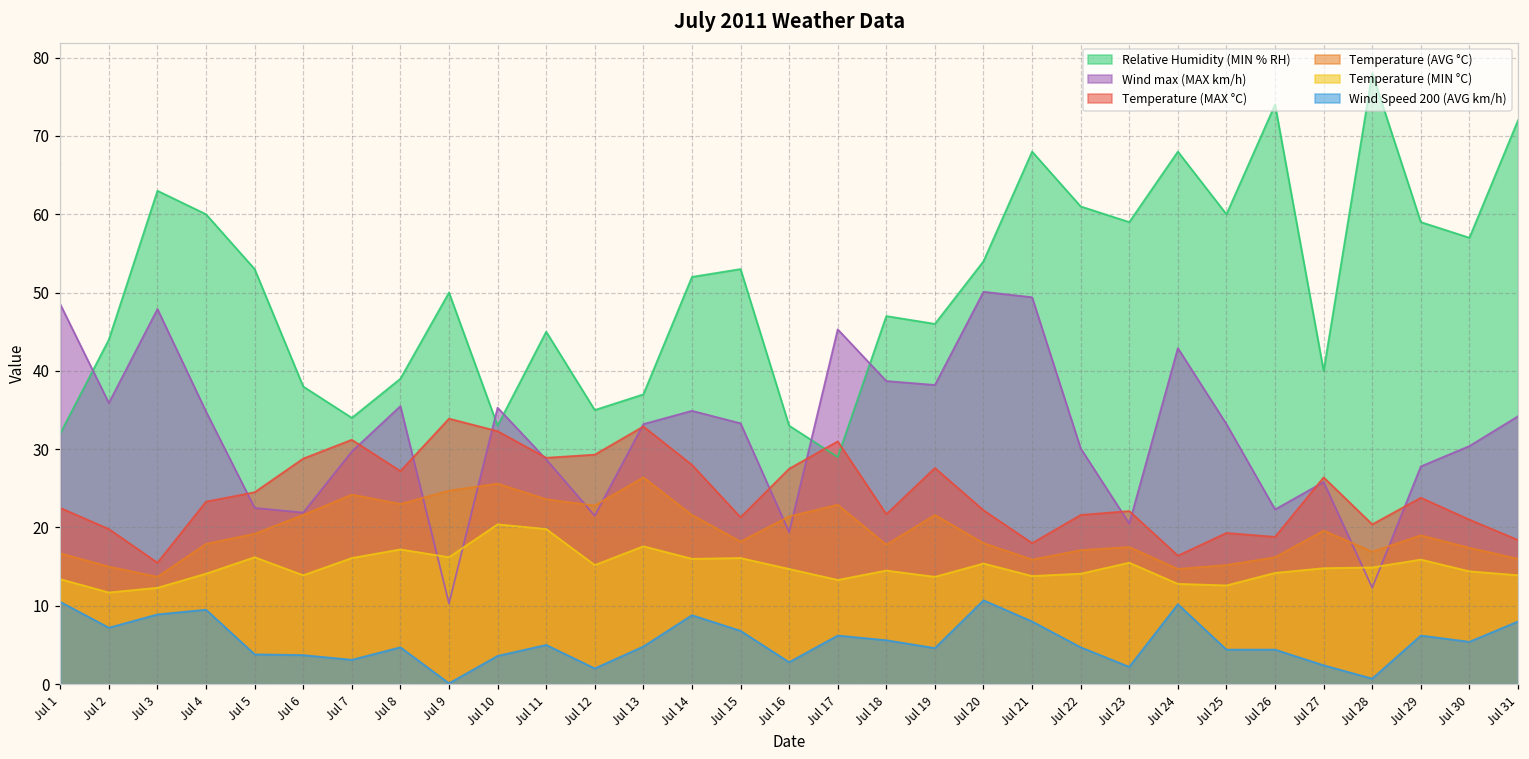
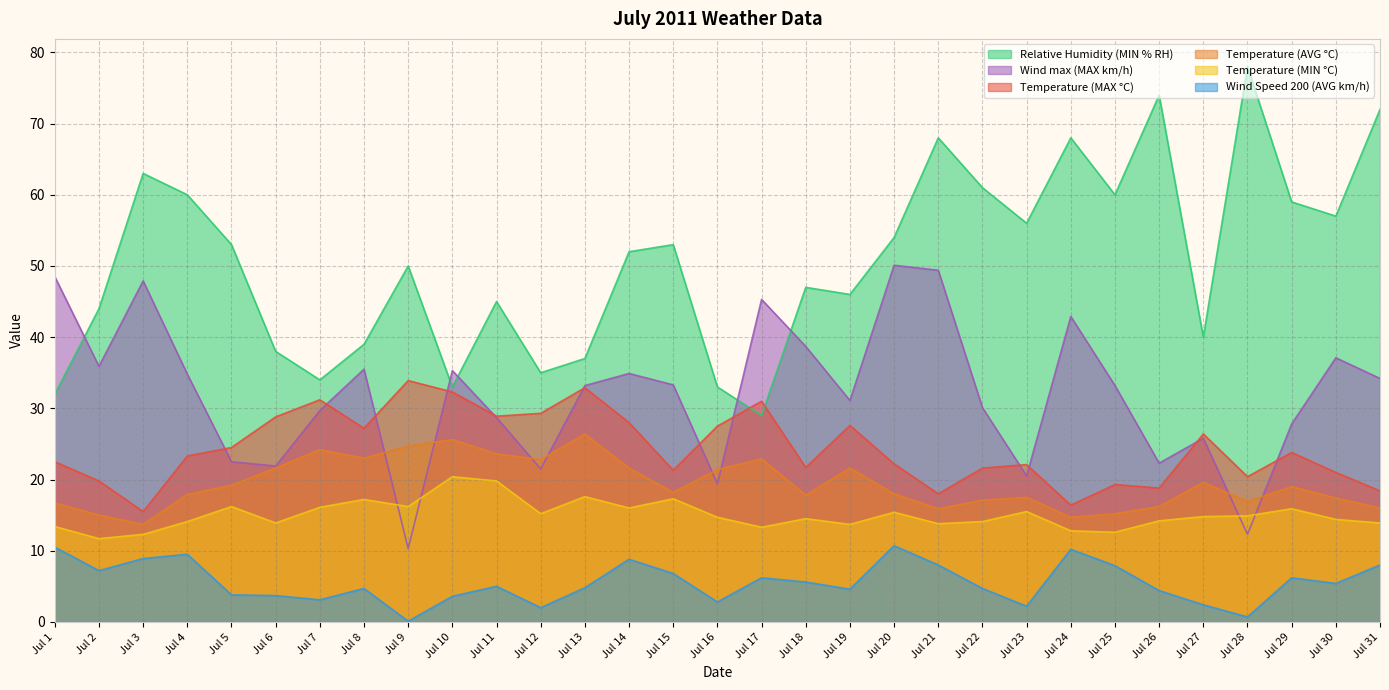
  {
    "Relative Humidity (MIN % RH)": {
      "Jul 1": 32,
      "Jul 2": 44,
      "Jul 3": 63,
      "Jul 4": 60,
      "Jul 5": 53,
      "Jul 6": 38,
      "Jul 7": 34,
      "Jul 8": 39,
      "Jul 9": 50,
      "Jul 10": 33,
      "Jul 11": 45,
      "Jul 12": 35,
      "Jul 13": 37,
      "Jul 14": 52,
      "Jul 15": 53,
      "Jul 16": 33,
      "Jul 17": 29,
      "Jul 18": 47,
      "Jul 19": 46,
      "Jul 20": 54,
      "Jul 21": 68,
      "Jul 22": 61,
-     "Jul 23": 59,
+     "Jul 23": 56,
      "Jul 24": 68,
      "Jul 25": 60,
      "Jul 27": 40,
      "Jul 29": 59,
      "Jul 30": 57,
      "Jul 31": 72
    },
    "Wind max (MAX km/h)": {
      "Jul 1": 49,
      "Jul 2": 36,
      "Jul 3": 48,
      "Jul 4": 35,
      "Jul 5": 23,
      "Jul 7": 30,
      "Jul 8": 36,
      "Jul 9": 10,
      "Jul 10": 35,
      "Jul 12": 22,
      "Jul 14": 35,
      "Jul 15": 33,
      "Jul 16": 19,
      "Jul 17": 45,
      "Jul 18": 39,
-     "Jul 19": 38,
+     "Jul 19": 31,
      "Jul 20": 50,
      "Jul 21": 49,
      "Jul 22": 30,
      "Jul 23": 21,
      "Jul 24": 43,
      "Jul 25": 33,
      "Jul 26": 22,
      "Jul 27": 26,
      "Jul 28": 12,
      "Jul 29": 28,
-     "Jul 30": 30,
+     "Jul 30": 37,
      "Jul 31": 34
    },
    "Temperature (MIN °C)": {
      "Jul 1": 13,
      "Jul 2": 12,
      "Jul 3": 12,
      "Jul 4": 14,
      "Jul 5": 16,
      "Jul 6": 14,
      "Jul 7": 16,
      "Jul 8": 17,
      "Jul 9": 16,
      "Jul 10": 20,
      "Jul 11": 20,
      "Jul 12": 15,
      "Jul 13": 18,
      "Jul 14": 16,
-     "Jul 15": 16,
+     "Jul 15": 17,
      "Jul 16": 15,
      "Jul 17": 13,
      "Jul 18": 15,
      "Jul 19": 14,
      "Jul 20": 15,
      "Jul 21": 14,
      "Jul 22": 14,
      "Jul 23": 16,
      "Jul 24": 13,
      "Jul 25": 13,
      "Jul 26": 14,
      "Jul 27": 15,
      "Jul 28": 15,
      "Jul 29": 16,
      "Jul 30": 14,
      "Jul 31": 14
    },
    "Wind Speed 200 (AVG km/h)": {
      "Jul 1": 11,
      "Jul 2": 7,
      "Jul 3": 9,
      "Jul 4": 10,
      "Jul 5": 4,
      "Jul 6": 4,
      "Jul 7": 3,
      "Jul 8": 5,
      "Jul 9": 0,
      "Jul 10": 4,
      "Jul 11": 5,
      "Jul 12": 2,
      "Jul 13": 5,
      "Jul 14": 9,
      "Jul 15": 7,
      "Jul 16": 3,
      "Jul 17": 6,
      "Jul 18": 6,
      "Jul 19": 5,
      "Jul 20": 11,
      "Jul 21": 8,
      "Jul 22": 5,
      "Jul 23": 2,
      "Jul 24": 10,
-     "Jul 25": 4,
+     "Jul 25": 8,
      "Jul 26": 4,
      "Jul 27": 2,
      "Jul 28": 1,
      "Jul 29": 6,
      "Jul 30": 5,
      "Jul 31": 8
    }
  }
